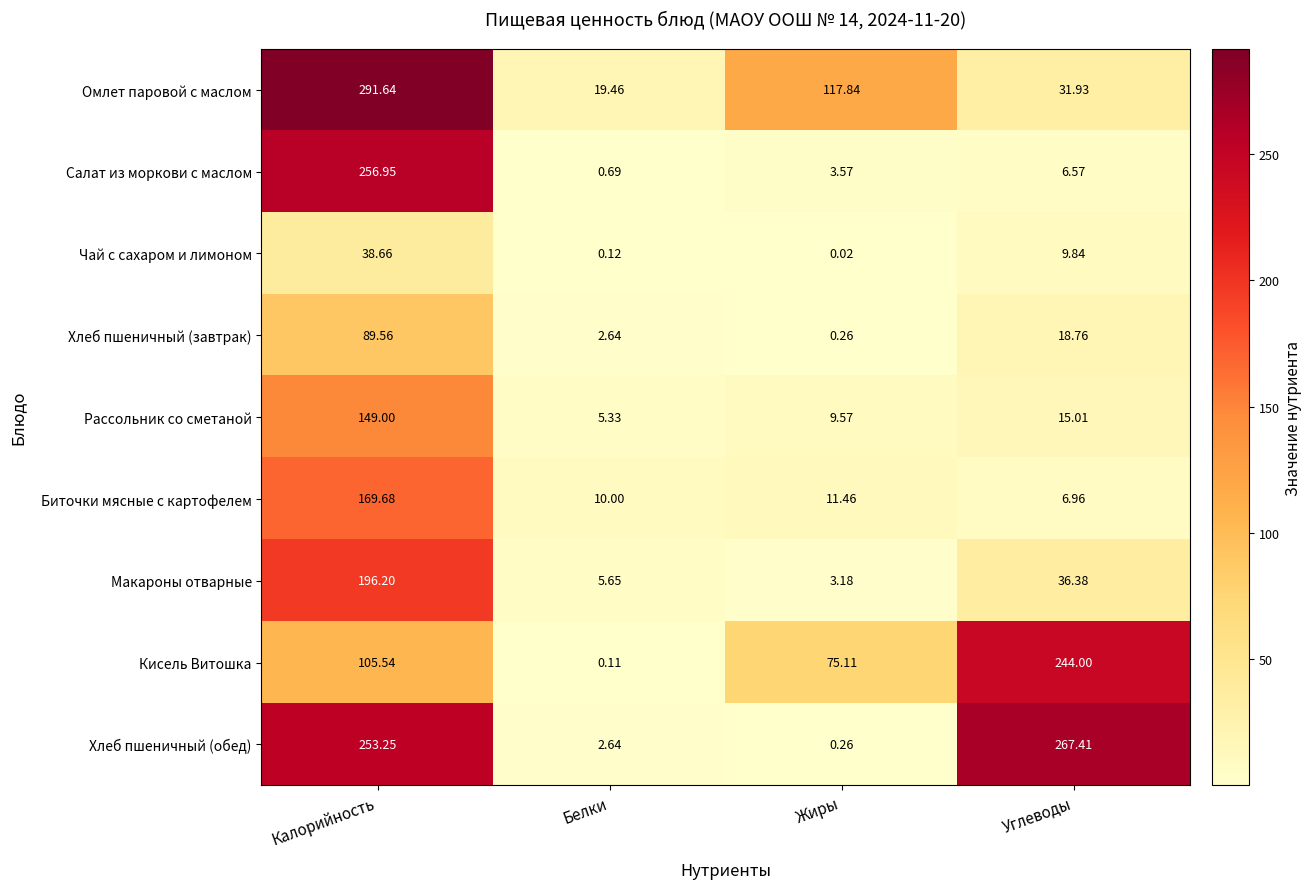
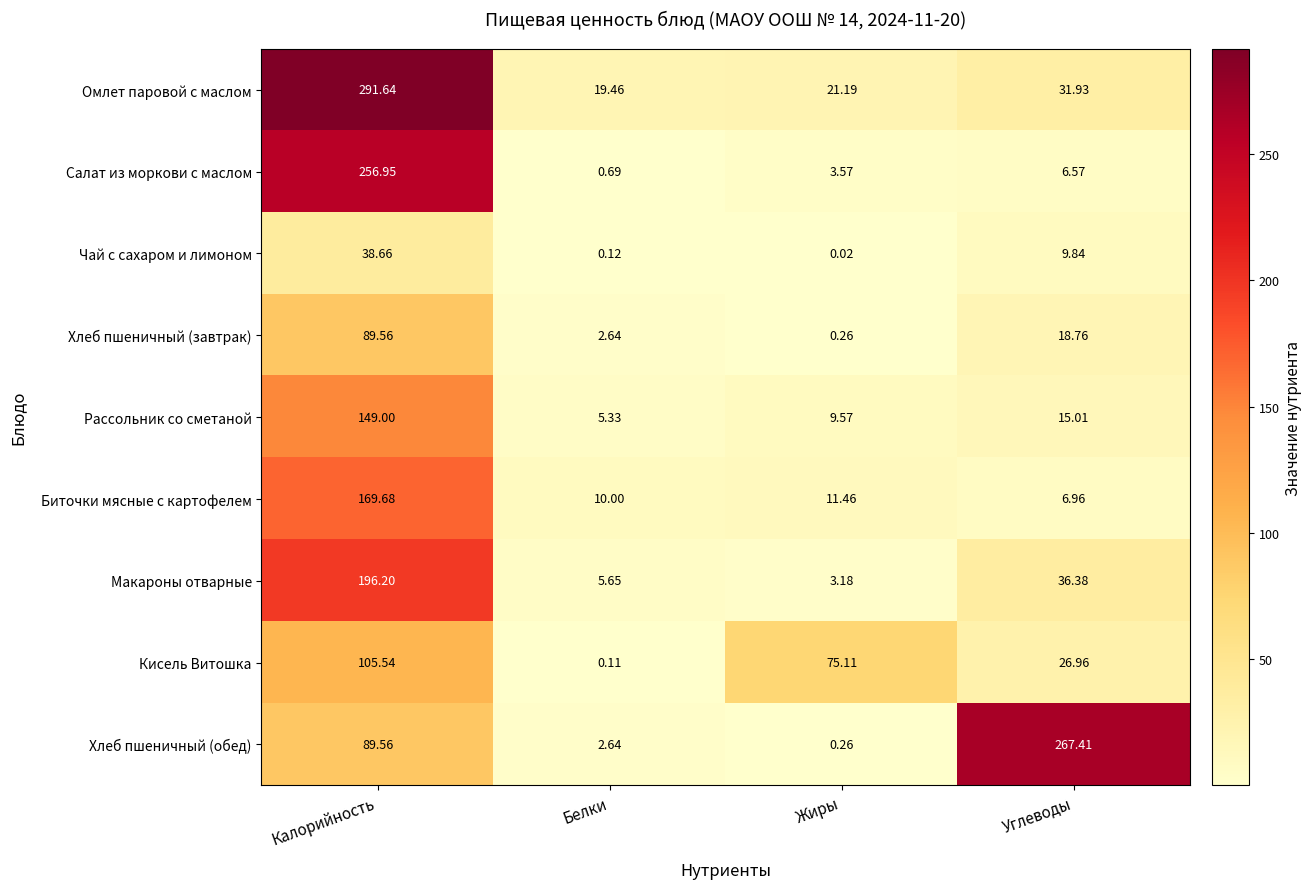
  {
    "Омлет паровой с маслом": {
      "Калорийность": 291.64,
      "Белки": 19.46,
-     "Жиры": 117.84,
+     "Жиры": 21.19,
      "Углеводы": 31.93
    },
    "Салат из моркови с маслом": {
      "Калорийность": 256.95,
      "Белки": 0.69,
      "Жиры": 3.57,
      "Углеводы": 6.57
    },
    "Чай с сахаром и лимоном": {
      "Калорийность": 38.66,
      "Белки": 0.12,
      "Жиры": 0.02,
      "Углеводы": 9.84
    },
    "Хлеб пшеничный (завтрак)": {
      "Калорийность": 89.56,
      "Белки": 2.64,
      "Жиры": 0.26,
      "Углеводы": 18.76
    },
    "Рассольник со сметаной": {
      "Калорийность": 149.00,
      "Белки": 5.33,
      "Жиры": 9.57,
      "Углеводы": 15.01
    },
    "Биточки мясные с картофелем": {
      "Калорийность": 169.68,
      "Белки": 10.00,
      "Жиры": 11.46,
      "Углеводы": 6.96
    },
    "Макароны отварные": {
      "Калорийность": 196.20,
      "Белки": 5.65,
      "Жиры": 3.18,
      "Углеводы": 36.38
    },
    "Кисель Витошка": {
      "Калорийность": 105.54,
      "Белки": 0.11,
      "Жиры": 75.11,
-     "Углеводы": 244.00
+     "Углеводы": 26.96
    },
    "Хлеб пшеничный (обед)": {
-     "Калорийность": 253.25,
+     "Калорийность": 89.56,
      "Белки": 2.64,
      "Жиры": 0.26,
      "Углеводы": 267.41
    }
  }
